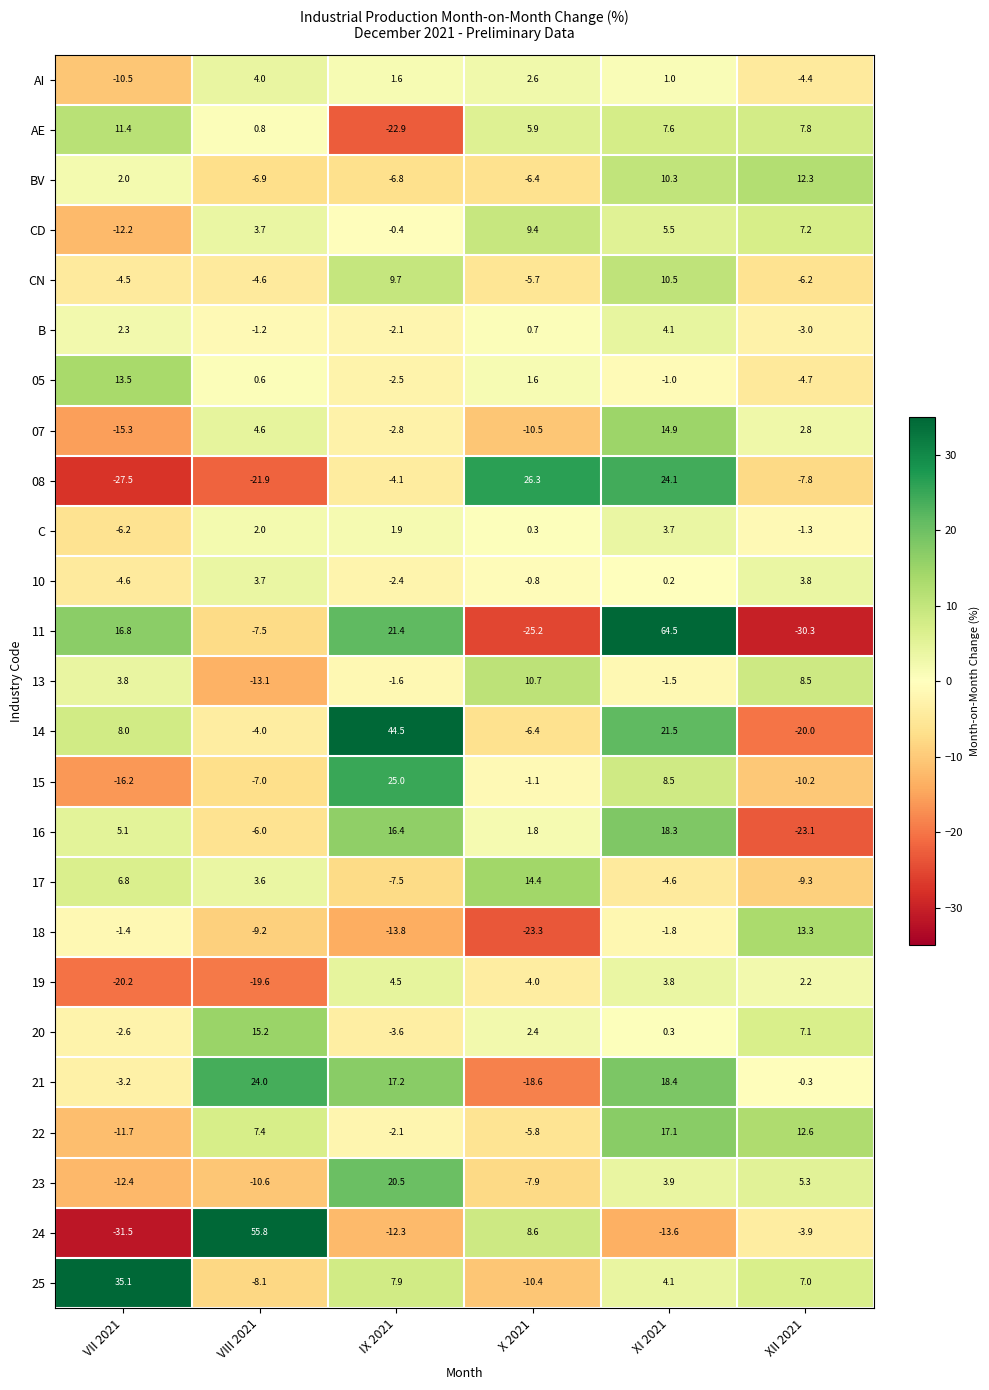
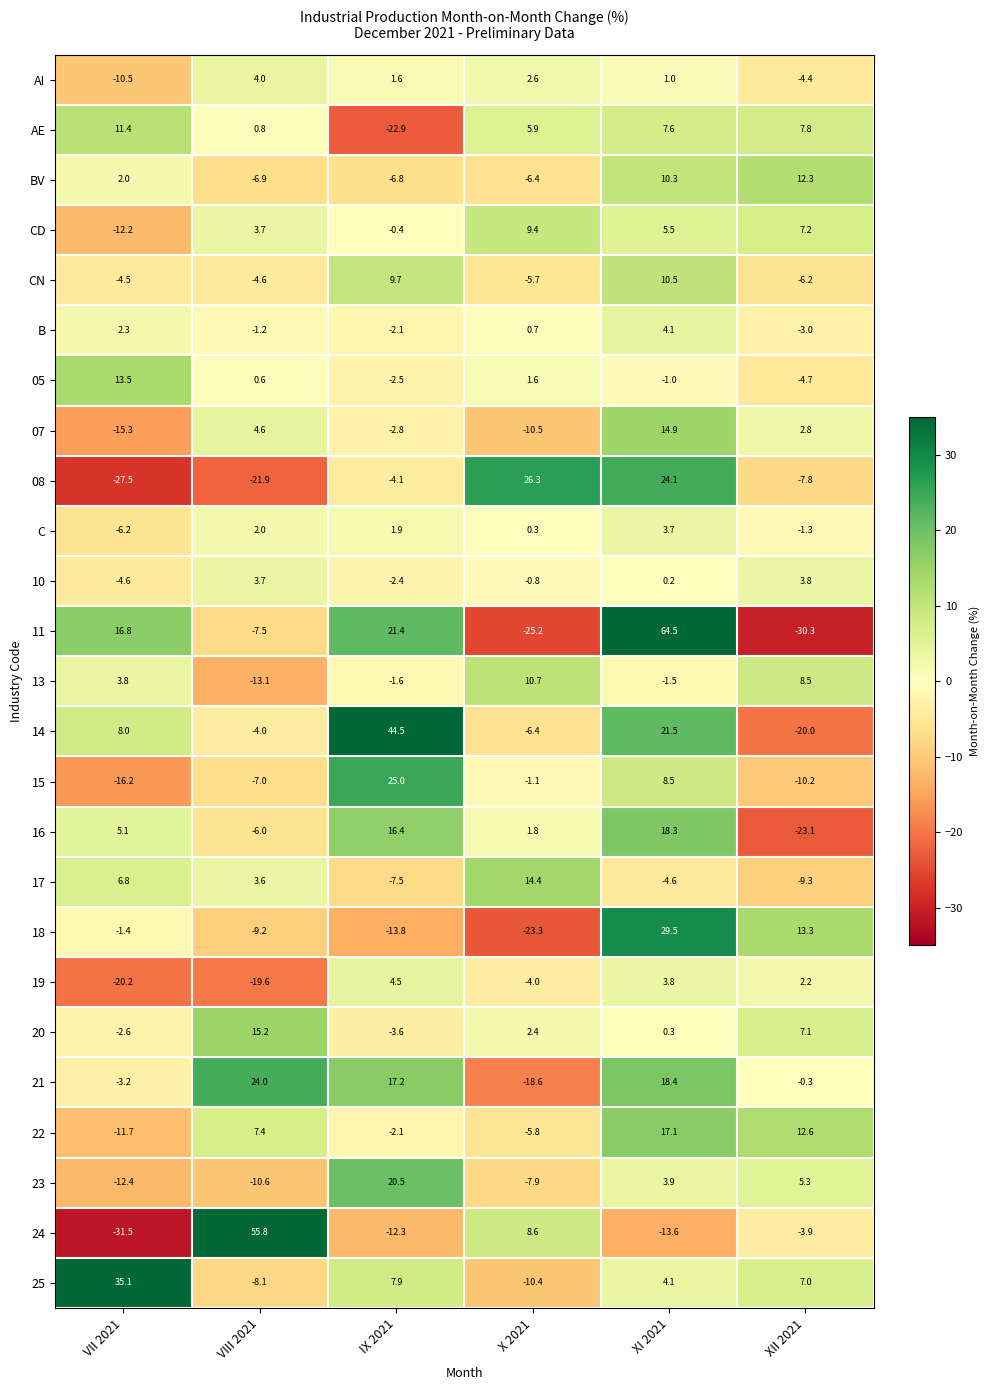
  {
    "AI": {
      "VII 2021": -10.5,
      "VIII 2021": 4.0,
      "IX 2021": 1.6,
      "X 2021": 2.6,
      "XI 2021": 1.0,
      "XII 2021": -4.4
    },
    "AE": {
      "VII 2021": 11.4,
      "VIII 2021": 0.8,
      "IX 2021": -22.9,
      "X 2021": 5.9,
      "XI 2021": 7.6,
      "XII 2021": 7.8
    },
    "BV": {
      "VII 2021": 2.0,
      "VIII 2021": -6.9,
      "IX 2021": -6.8,
      "X 2021": -6.4,
      "XI 2021": 10.3,
      "XII 2021": 12.3
    },
    "CD": {
      "VII 2021": -12.2,
      "VIII 2021": 3.7,
      "IX 2021": -0.4,
      "X 2021": 9.4,
      "XI 2021": 5.5,
      "XII 2021": 7.2
    },
    "CN": {
      "VII 2021": -4.5,
      "VIII 2021": -4.6,
      "IX 2021": 9.7,
      "X 2021": -5.7,
      "XI 2021": 10.5,
      "XII 2021": -6.2
    },
    "B": {
      "VII 2021": 2.3,
      "VIII 2021": -1.2,
      "IX 2021": -2.1,
      "X 2021": 0.7,
      "XI 2021": 4.1,
      "XII 2021": -3.0
    },
    "05": {
      "VII 2021": 13.5,
      "VIII 2021": 0.6,
      "IX 2021": -2.5,
      "X 2021": 1.6,
      "XI 2021": -1.0,
      "XII 2021": -4.7
    },
    "07": {
      "VII 2021": -15.3,
      "VIII 2021": 4.6,
      "IX 2021": -2.8,
      "X 2021": -10.5,
      "XI 2021": 14.9,
      "XII 2021": 2.8
    },
    "08": {
      "VII 2021": -27.5,
      "VIII 2021": -21.9,
      "IX 2021": -4.1,
      "X 2021": 26.3,
      "XI 2021": 24.1,
      "XII 2021": -7.8
    },
    "C": {
      "VII 2021": -6.2,
      "VIII 2021": 2.0,
      "IX 2021": 1.9,
      "X 2021": 0.3,
      "XI 2021": 3.7,
      "XII 2021": -1.3
    },
    "10": {
      "VII 2021": -4.6,
      "VIII 2021": 3.7,
      "IX 2021": -2.4,
      "X 2021": -0.8,
      "XI 2021": 0.2,
      "XII 2021": 3.8
    },
    "11": {
      "VII 2021": 16.8,
      "VIII 2021": -7.5,
      "IX 2021": 21.4,
      "X 2021": -25.2,
      "XI 2021": 64.5,
      "XII 2021": -30.3
    },
    "13": {
      "VII 2021": 3.8,
      "VIII 2021": -13.1,
      "IX 2021": -1.6,
      "X 2021": 10.7,
      "XI 2021": -1.5,
      "XII 2021": 8.5
    },
    "14": {
      "VII 2021": 8.0,
      "VIII 2021": -4.0,
      "IX 2021": 44.5,
      "X 2021": -6.4,
      "XI 2021": 21.5,
      "XII 2021": -20.0
    },
    "15": {
      "VII 2021": -16.2,
      "VIII 2021": -7.0,
      "IX 2021": 25.0,
      "X 2021": -1.1,
      "XI 2021": 8.5,
      "XII 2021": -10.2
    },
    "16": {
      "VII 2021": 5.1,
      "VIII 2021": -6.0,
      "IX 2021": 16.4,
      "X 2021": 1.8,
      "XI 2021": 18.3,
      "XII 2021": -23.1
    },
    "17": {
      "VII 2021": 6.8,
      "VIII 2021": 3.6,
      "IX 2021": -7.5,
      "X 2021": 14.4,
      "XI 2021": -4.6,
      "XII 2021": -9.3
    },
    "18": {
      "VII 2021": -1.4,
      "VIII 2021": -9.2,
      "IX 2021": -13.8,
      "X 2021": -23.3,
-     "XI 2021": -1.8,
+     "XI 2021": 29.5,
      "XII 2021": 13.3
    },
    "19": {
      "VII 2021": -20.2,
      "VIII 2021": -19.6,
      "IX 2021": 4.5,
      "X 2021": -4.0,
      "XI 2021": 3.8,
      "XII 2021": 2.2
    },
    "20": {
      "VII 2021": -2.6,
      "VIII 2021": 15.2,
      "IX 2021": -3.6,
      "X 2021": 2.4,
      "XI 2021": 0.3,
      "XII 2021": 7.1
    },
    "21": {
      "VII 2021": -3.2,
      "VIII 2021": 24.0,
      "IX 2021": 17.2,
      "X 2021": -18.6,
      "XI 2021": 18.4,
      "XII 2021": -0.3
    },
    "22": {
      "VII 2021": -11.7,
      "VIII 2021": 7.4,
      "IX 2021": -2.1,
      "X 2021": -5.8,
      "XI 2021": 17.1,
      "XII 2021": 12.6
    },
    "23": {
      "VII 2021": -12.4,
      "VIII 2021": -10.6,
      "IX 2021": 20.5,
      "X 2021": -7.9,
      "XI 2021": 3.9,
      "XII 2021": 5.3
    },
    "24": {
      "VII 2021": -31.5,
      "VIII 2021": 55.8,
      "IX 2021": -12.3,
      "X 2021": 8.6,
      "XI 2021": -13.6,
      "XII 2021": -3.9
    },
    "25": {
      "VII 2021": 35.1,
      "VIII 2021": -8.1,
      "IX 2021": 7.9,
      "X 2021": -10.4,
      "XI 2021": 4.1,
      "XII 2021": 7.0
    }
  }
